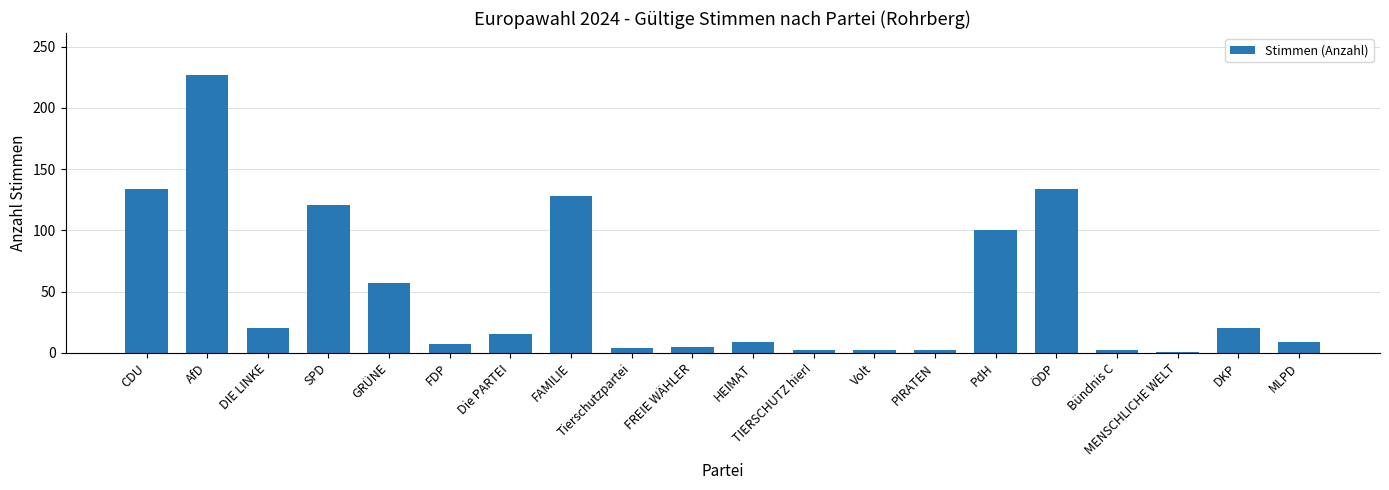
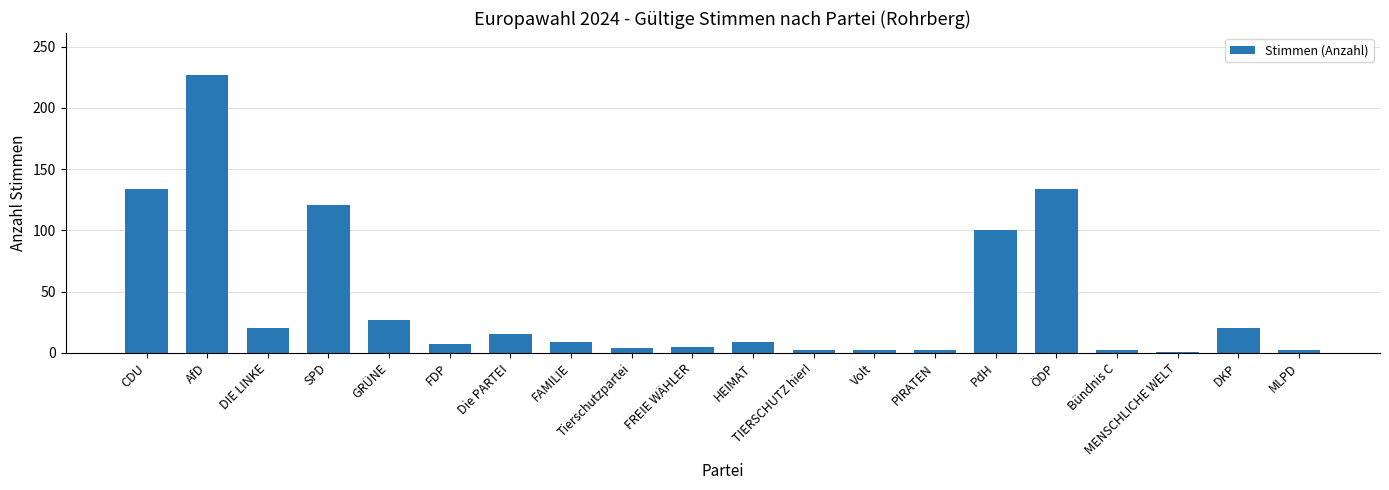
  {
    "CDU": 134,
    "AfD": 227,
    "DIE LINKE": 20,
    "SPD": 121,
-   "GRÜNE": 57,
+   "GRÜNE": 27,
    "FDP": 7,
    "Die PARTEI": 15,
-   "FAMILIE": 128,
+   "FAMILIE": 9,
    "Tierschutzpartei": 4,
    "FREIE WÄHLER": 5,
    "HEIMAT": 9,
    "PdH": 100,
    "ÖDP": 134,
    "DKP": 20,
-   "MLPD": 9
+   "MLPD": 2
  }
